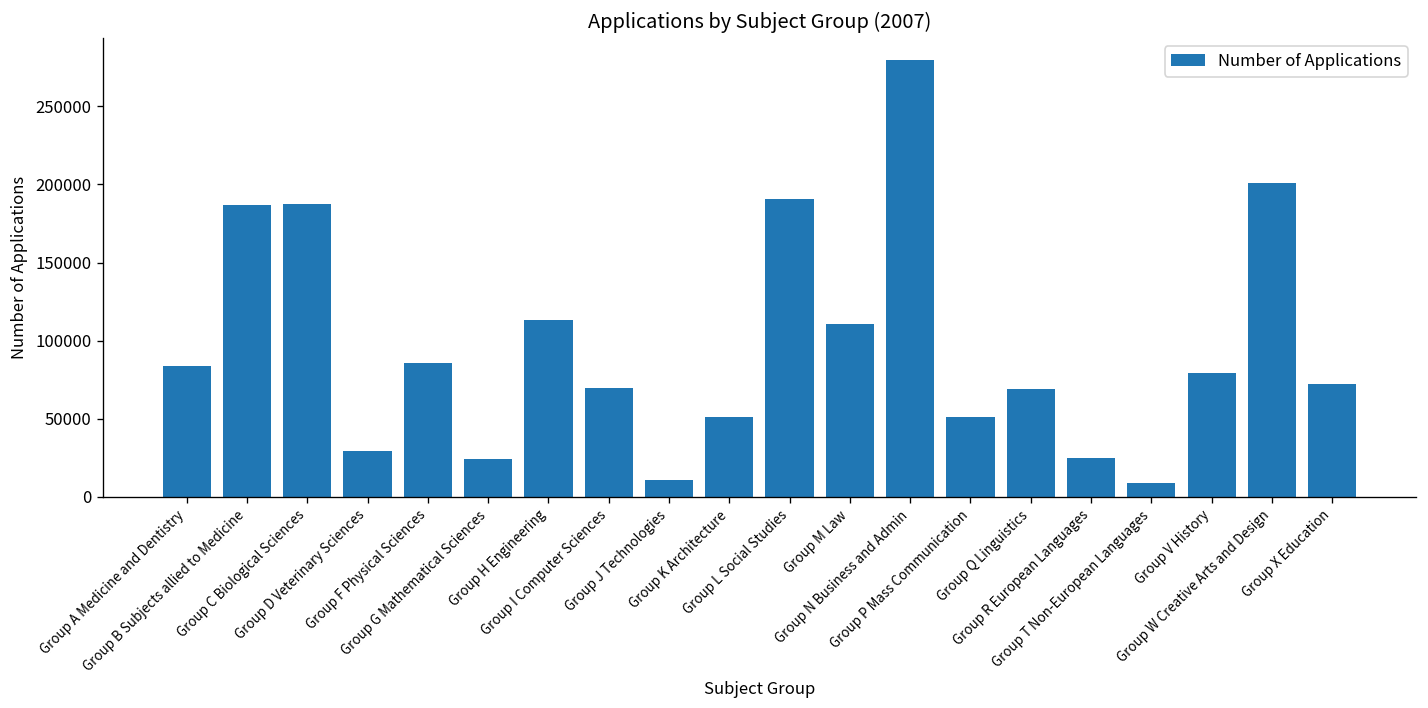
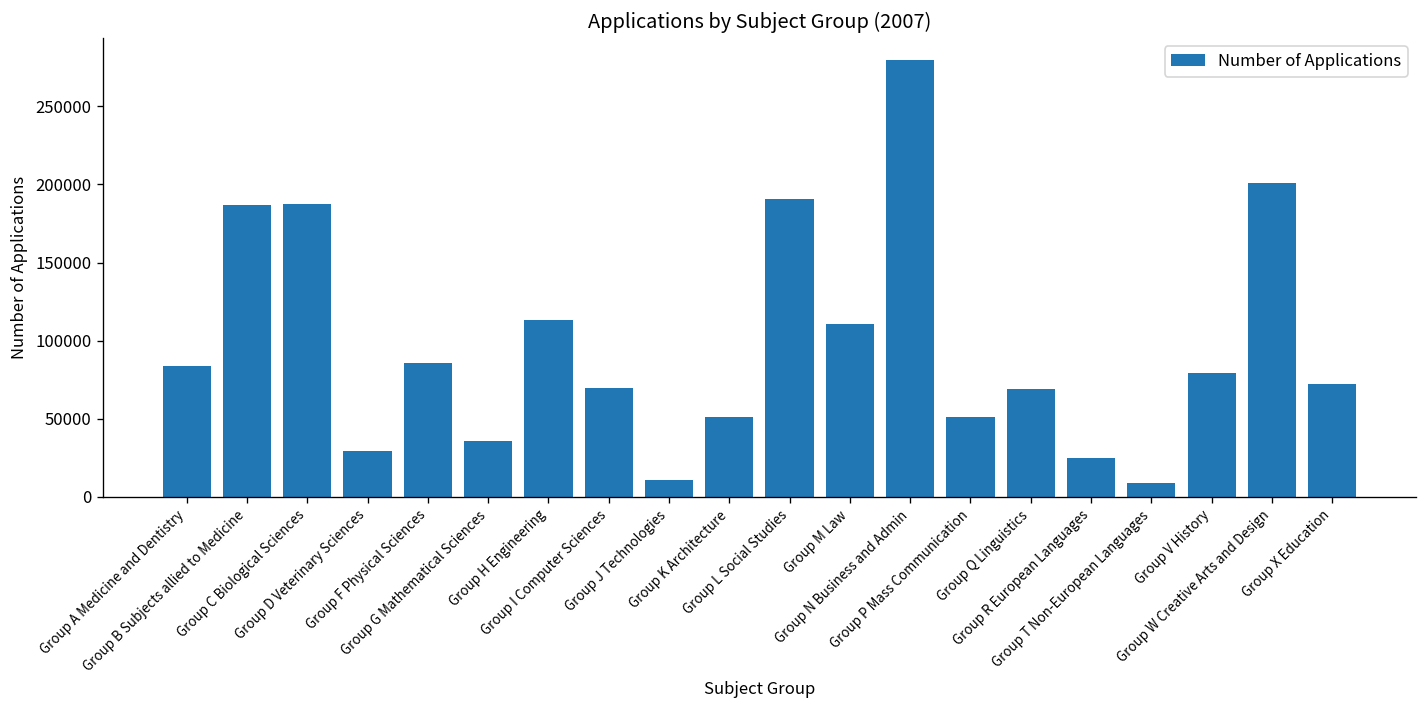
  {
    "Group A Medicine and Dentistry": 84000,
    "Group B Subjects allied to Medicine": 187000,
    "Group C Biological Sciences": 188000,
    "Group D Veterinary Sciences": 29000,
    "Group F Physical Sciences": 85000,
-   "Group G Mathematical Sciences": 24000,
+   "Group G Mathematical Sciences": 35000,
    "Group H Engineering": 113000,
    "Group I Computer Sciences": 70000,
    "Group J Technologies": 11000,
    "Group K Architecture": 51000,
    "Group L Social Studies": 191000,
    "Group M Law": 111000,
    "Group N Business and Admin": 280000,
    "Group P Mass Communication": 51000,
    "Group Q Linguistics": 69000,
    "Group R European Languages": 25000,
    "Group T Non-European Languages": 9000,
    "Group V History": 79000,
    "Group W Creative Arts and Design": 201000,
    "Group X Education": 72000
  }
